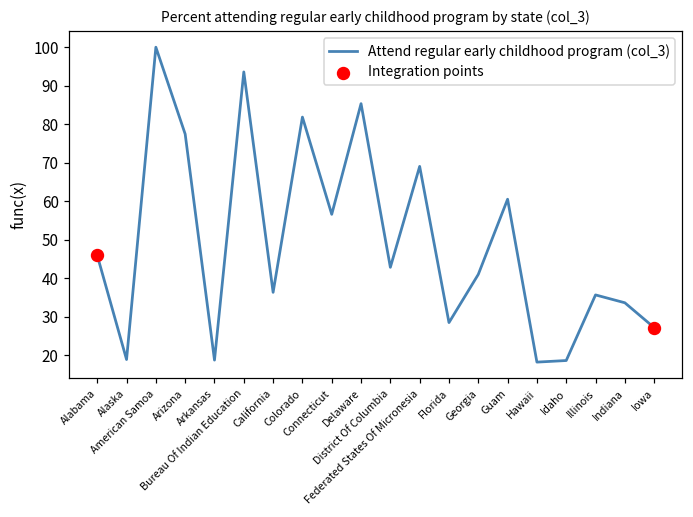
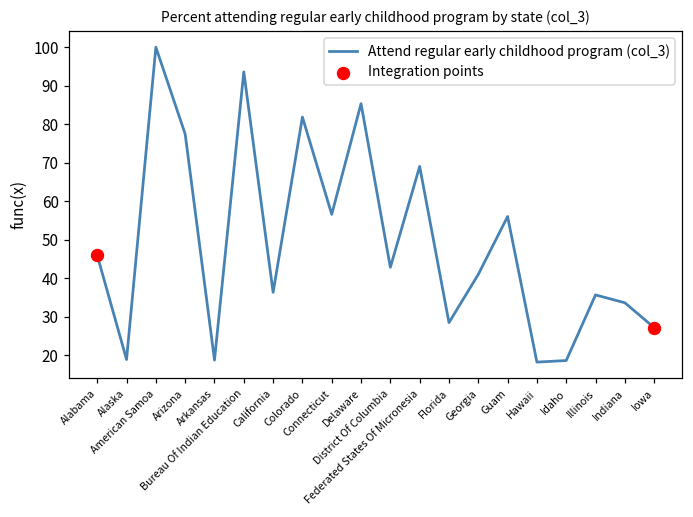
  {
    "Attend regular early childhood program (col_3)": {
      "Alaska": 19,
      "American Samoa": 100,
      "Arizona": 77,
      "Arkansas": 19,
      "Bureau Of Indian Education": 94,
      "California": 36,
      "Colorado": 82,
      "Connecticut": 57,
      "Delaware": 85,
      "District Of Columbia": 43,
      "Federated States Of Micronesia": 69,
      "Florida": 28,
      "Georgia": 41,
-     "Guam": 61,
+     "Guam": 56,
      "Hawaii": 18,
      "Idaho": 19,
      "Illinois": 36,
      "Indiana": 34
    }
  }
